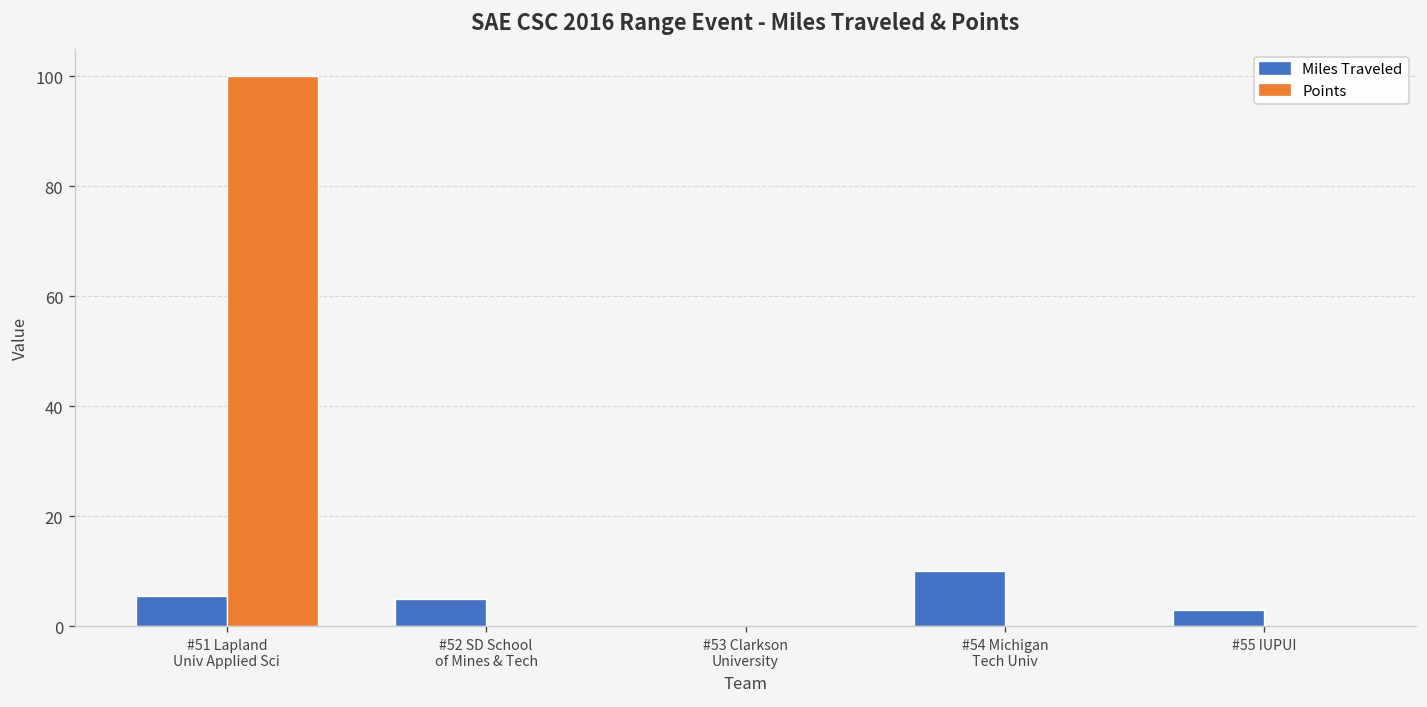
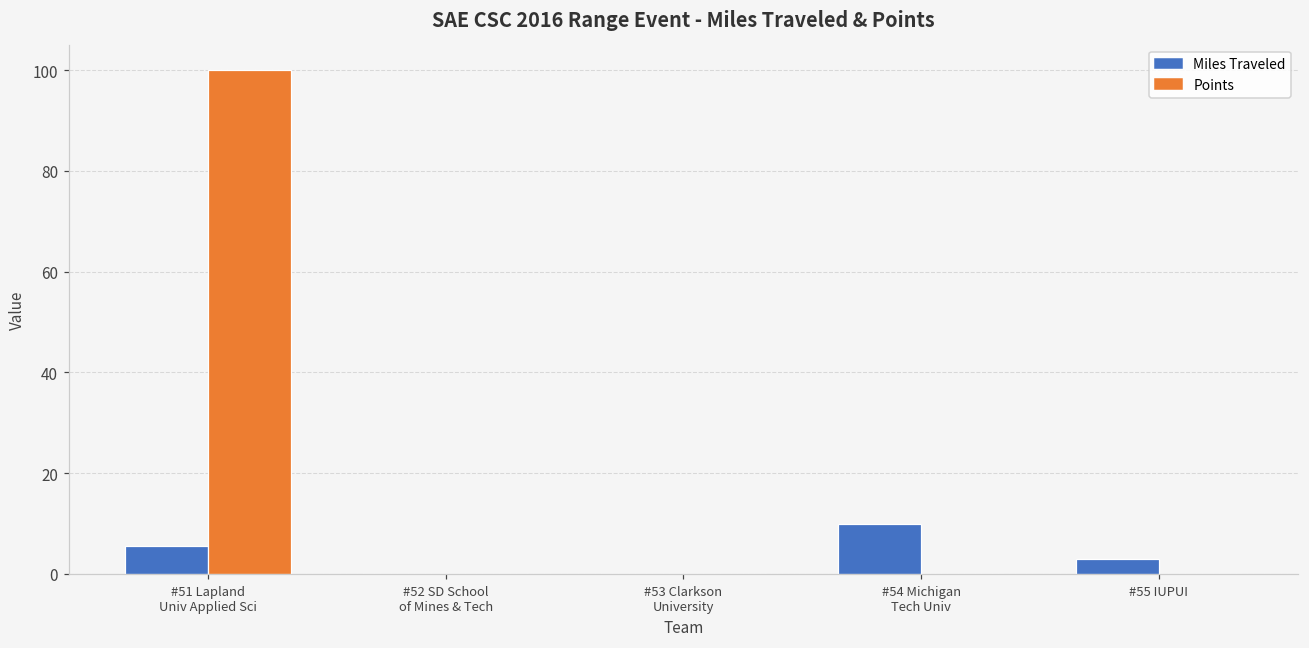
  {
    "Miles Traveled": {
      "#51 Lapland Univ Applied Sci": 6,
-     "#52 SD School of Mines & Tech": 5,
+     "#52 SD School of Mines & Tech": 0,
      "#53 Clarkson University": 0,
      "#54 Michigan Tech Univ": 10,
      "#55 IUPUI": 3
    },
    "Points": {
      "#51 Lapland Univ Applied Sci": 100,
      "#52 SD School of Mines & Tech": 0,
      "#53 Clarkson University": 0,
      "#54 Michigan Tech Univ": 0,
      "#55 IUPUI": 0
    }
  }
